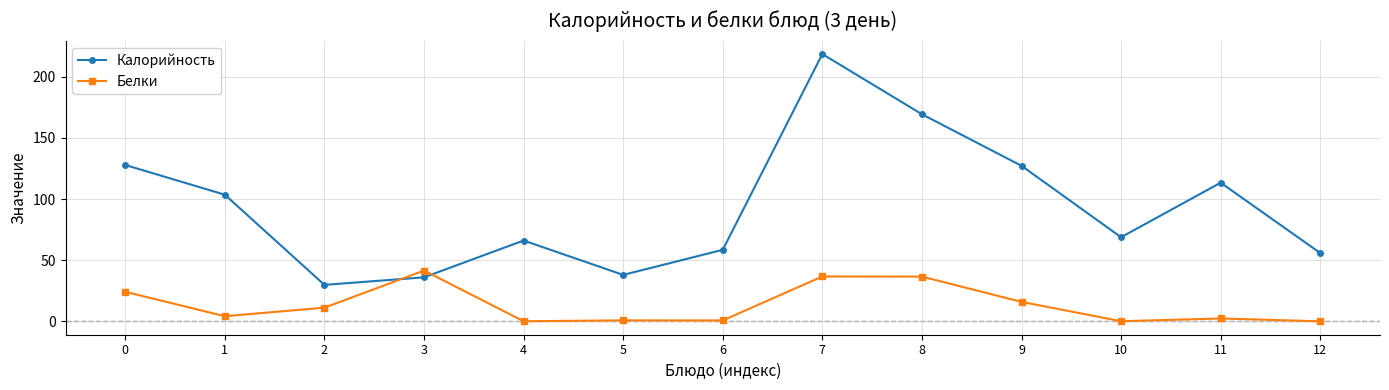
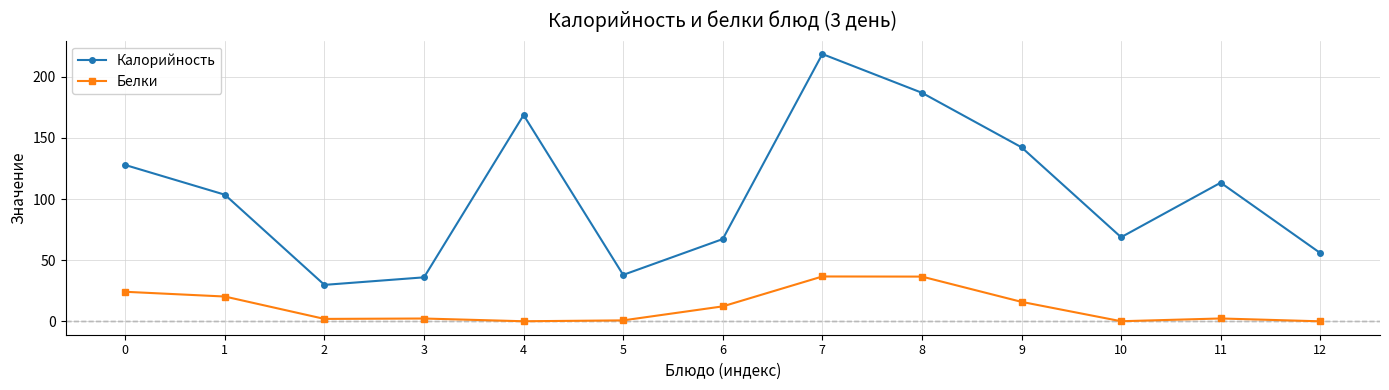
  {
    "Калорийность": {
      "0": 128,
      "1": 104,
      "2": 30,
      "3": 36,
-     "4": 66,
+     "4": 169,
      "5": 38,
-     "6": 59,
+     "6": 67,
      "7": 219,
-     "8": 169,
-     "9": 127,
+     "8": 187,
+     "9": 142,
      "10": 69,
      "11": 113,
      "12": 56
    },
    "Белки": {
      "0": 24,
-     "1": 4,
-     "2": 11,
-     "3": 42,
+     "1": 20,
+     "2": 2,
+     "3": 2,
      "4": 0,
      "5": 1,
-     "6": 1,
+     "6": 12,
      "7": 37,
      "8": 37,
      "9": 16,
      "10": 0,
      "11": 2,
      "12": 0
    }
  }
